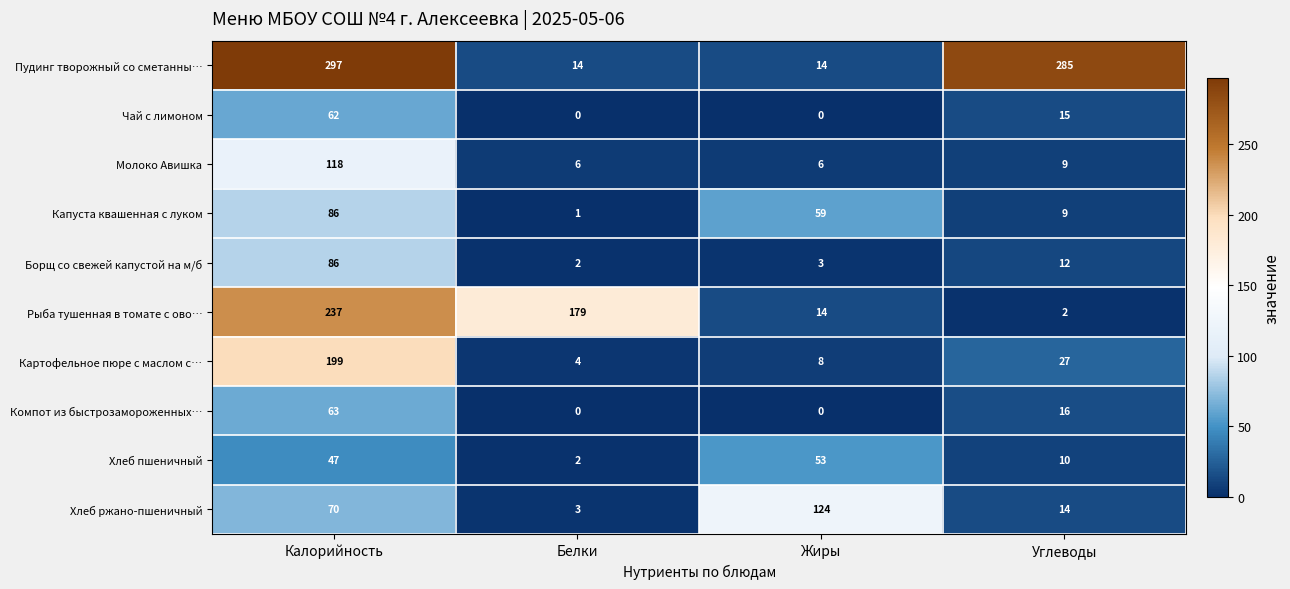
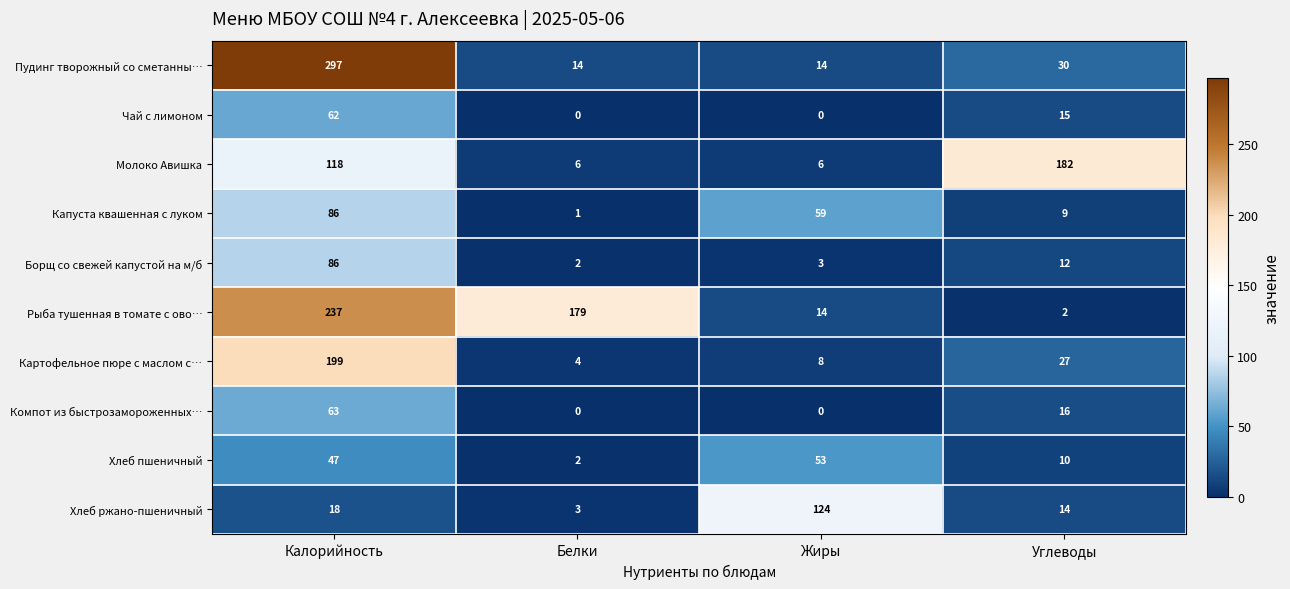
  {
    "Пудинг творожный со сметанны…": {
      "Калорийность": 297,
      "Белки": 14,
      "Жиры": 14,
-     "Углеводы": 285
+     "Углеводы": 30
    },
    "Чай с лимоном": {
      "Калорийность": 62,
      "Белки": 0,
      "Жиры": 0,
      "Углеводы": 15
    },
    "Молоко Авишка": {
      "Калорийность": 118,
      "Белки": 6,
      "Жиры": 6,
-     "Углеводы": 9
+     "Углеводы": 182
    },
    "Капуста квашенная с луком": {
      "Калорийность": 86,
      "Белки": 1,
      "Жиры": 59,
      "Углеводы": 9
    },
    "Борщ со свежей капустой на м/б": {
      "Калорийность": 86,
      "Белки": 2,
      "Жиры": 3,
      "Углеводы": 12
    },
    "Рыба тушенная в томате с ово…": {
      "Калорийность": 237,
      "Белки": 179,
      "Жиры": 14,
      "Углеводы": 2
    },
    "Картофельное пюре с маслом с…": {
      "Калорийность": 199,
      "Белки": 4,
      "Жиры": 8,
      "Углеводы": 27
    },
    "Компот из быстрозамороженных…": {
      "Калорийность": 63,
      "Белки": 0,
      "Жиры": 0,
      "Углеводы": 16
    },
    "Хлеб пшеничный": {
      "Калорийность": 47,
      "Белки": 2,
      "Жиры": 53,
      "Углеводы": 10
    },
    "Хлеб ржано-пшеничный": {
-     "Калорийность": 70,
+     "Калорийность": 18,
      "Белки": 3,
      "Жиры": 124,
      "Углеводы": 14
    }
  }
